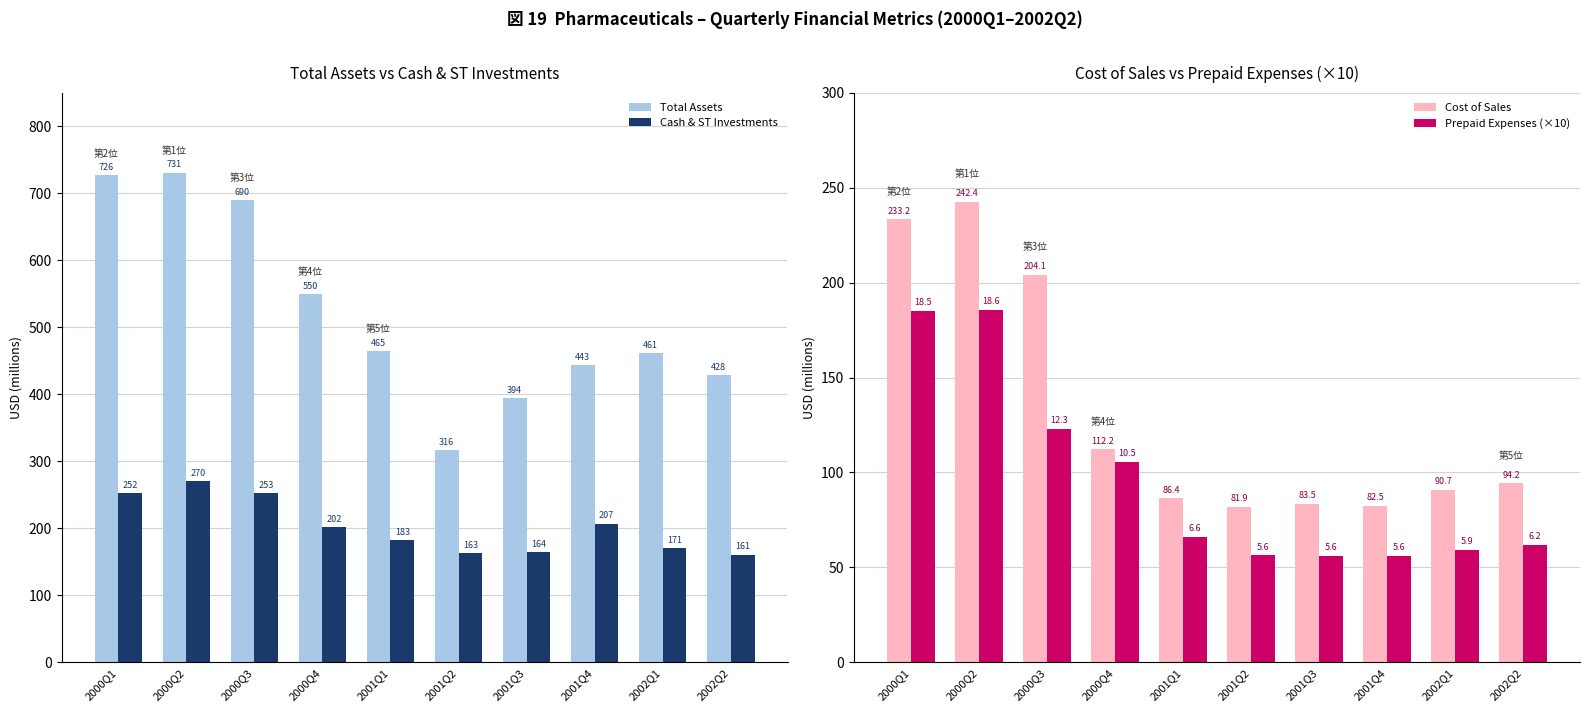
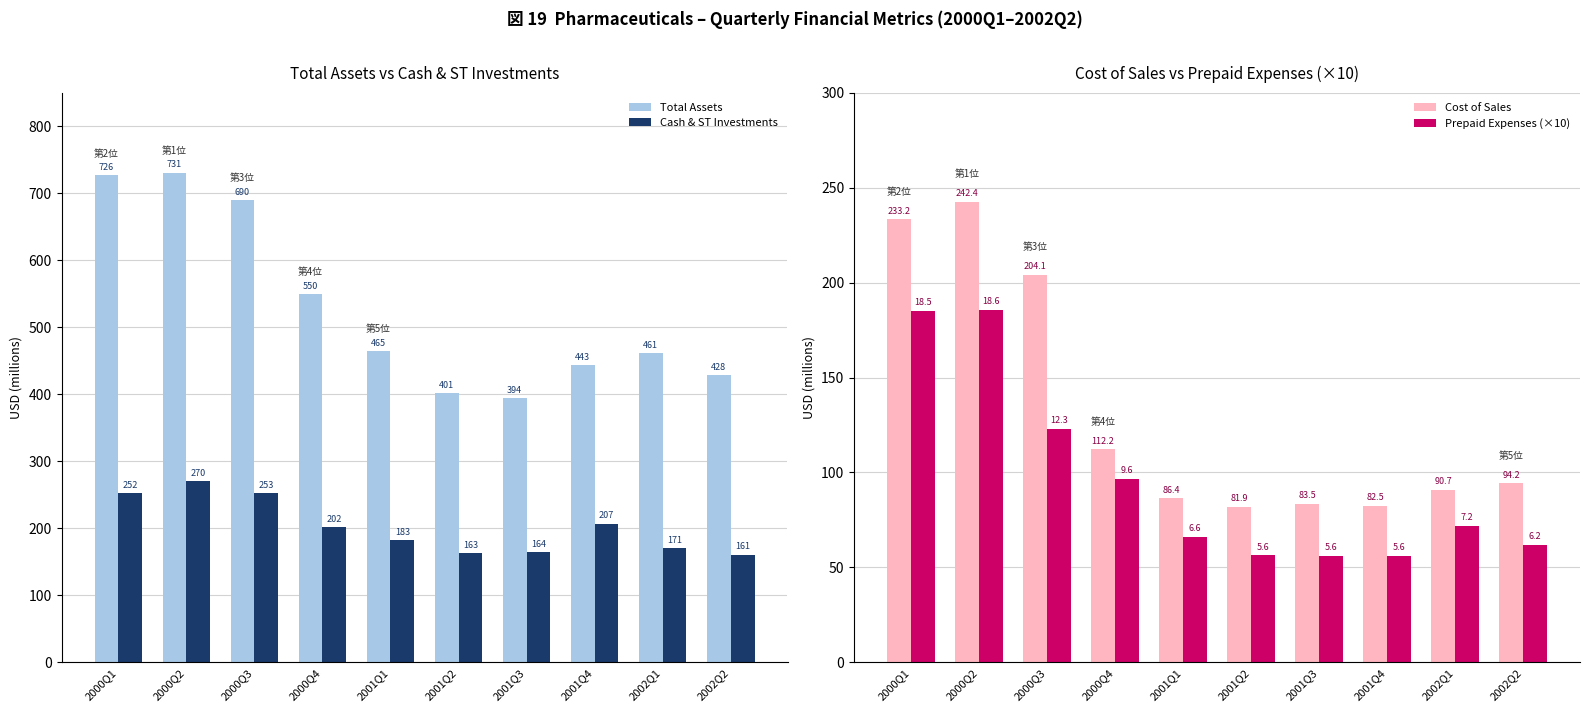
  {
    "Total Assets vs Cash & ST Investments": {
      "Total Assets": {
        "2000Q1": 726,
        "2000Q2": 731,
        "2000Q3": 690,
        "2000Q4": 550,
        "2001Q1": 465,
-       "2001Q2": 316,
+       "2001Q2": 401,
        "2001Q3": 394,
        "2001Q4": 443,
        "2002Q1": 461,
        "2002Q2": 428
      },
      "Cash & ST Investments": {
        "2000Q1": 252,
        "2000Q2": 270,
        "2000Q3": 253,
        "2000Q4": 202,
        "2001Q1": 183,
        "2001Q2": 163,
        "2001Q3": 164,
        "2001Q4": 207,
        "2002Q1": 171,
        "2002Q2": 161
      }
    },
    "Cost of Sales vs Prepaid Expenses (×10)": {
      "Cost of Sales": {
        "2000Q1": 233.2,
        "2000Q2": 242.4,
        "2000Q3": 204.1,
        "2000Q4": 112.2,
        "2001Q1": 86.4,
        "2001Q2": 81.9,
        "2001Q3": 83.5,
        "2001Q4": 82.5,
        "2002Q1": 90.7,
        "2002Q2": 94.2
      },
      "Prepaid Expenses (×10)": {
-       "2000Q4": 10.5,
-       "2002Q1": 5.9
+       "2000Q4": 9.6,
+       "2002Q1": 7.2
      }
    }
  }
